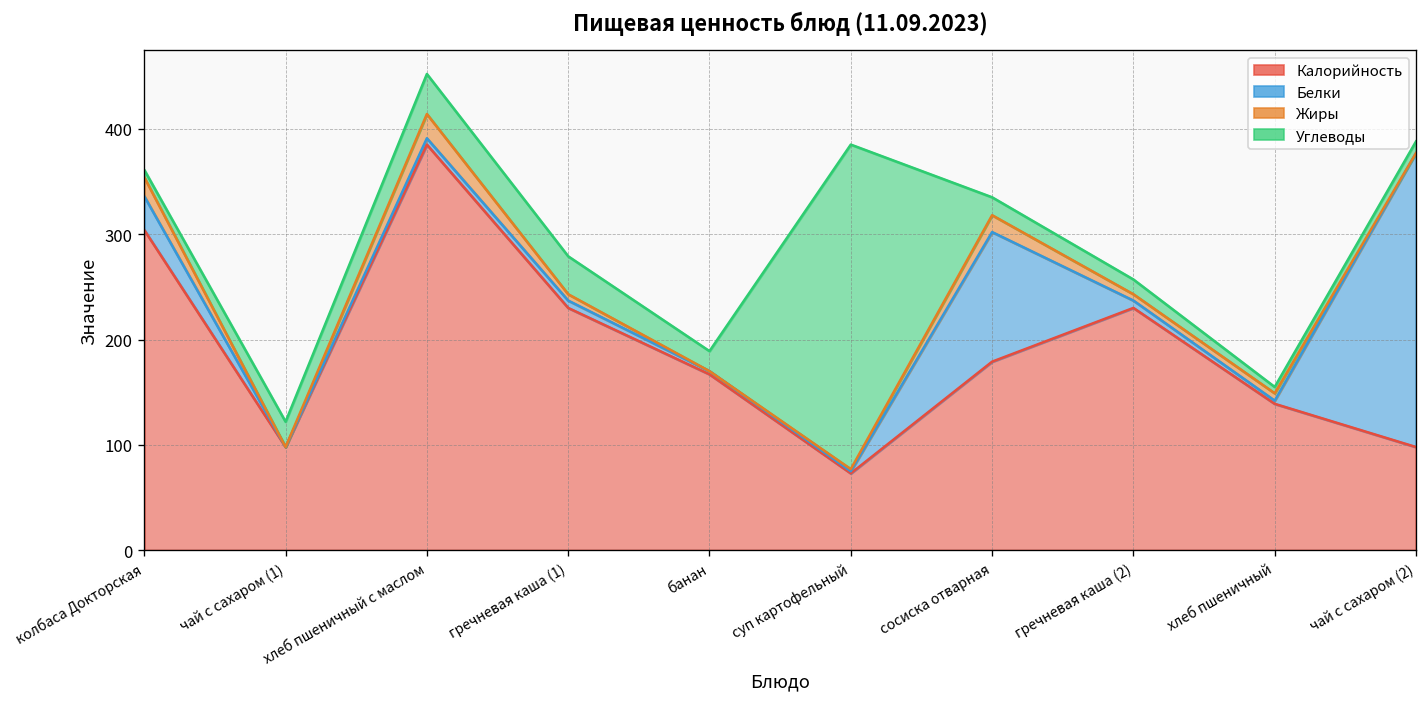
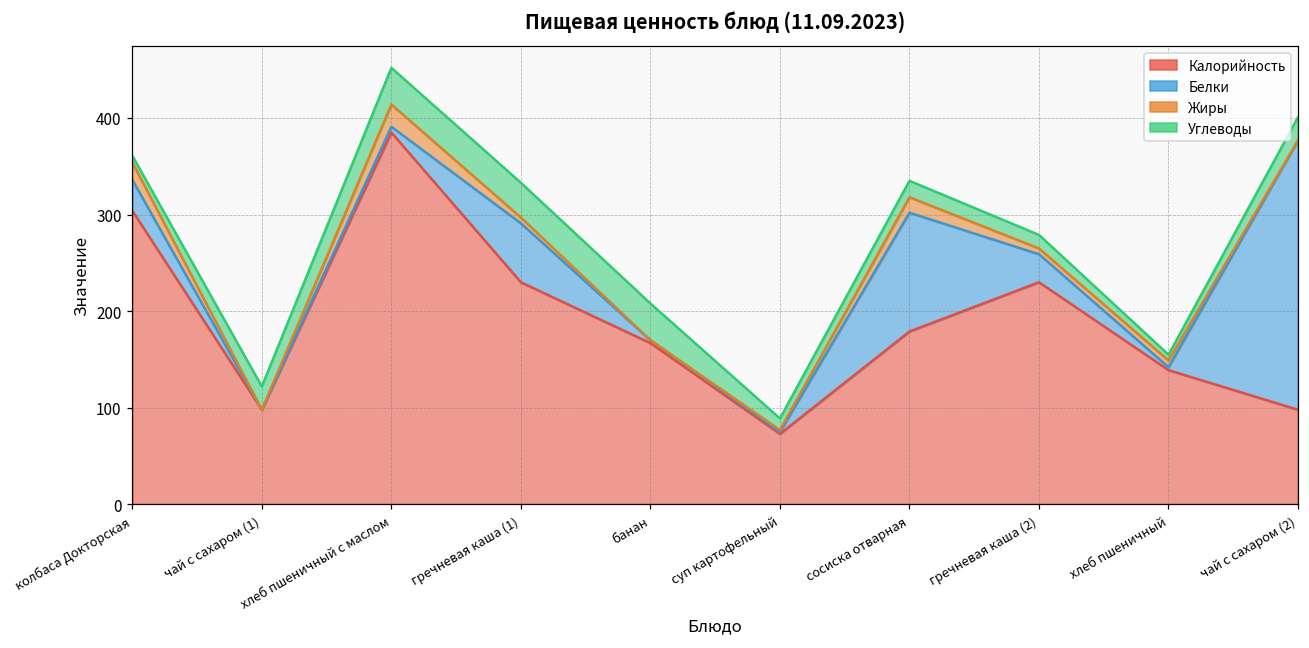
  {
    "Белки": {
      "колбаса Докторская": 30,
      "хлеб пшеничный с маслом": 10,
-     "гречневая каша (1)": 10,
+     "гречневая каша (1)": 60,
      "сосиска отварная": 120,
-     "гречневая каша (2)": 10,
+     "гречневая каша (2)": 30,
      "хлеб пшеничный": 0
    },
    "Углеводы": {
      "колбаса Докторская": 10,
      "чай с сахаром (1)": 20,
      "хлеб пшеничный с маслом": 40,
      "гречневая каша (1)": 40,
-     "банан": 20,
-     "суп картофельный": 310,
+     "банан": 40,
+     "суп картофельный": 10,
      "сосиска отварная": 20,
      "гречневая каша (2)": 10,
      "хлеб пшеничный": 10,
-     "чай с сахаром (2)": 10
+     "чай с сахаром (2)": 20
    }
  }
